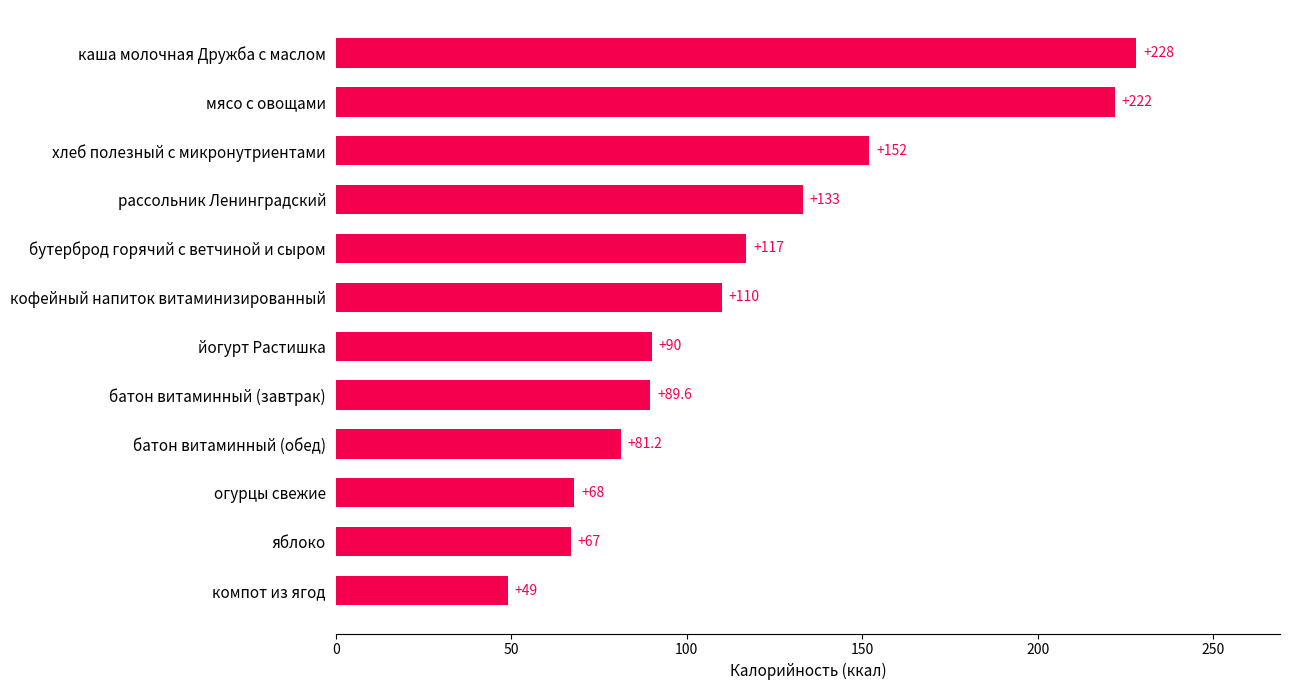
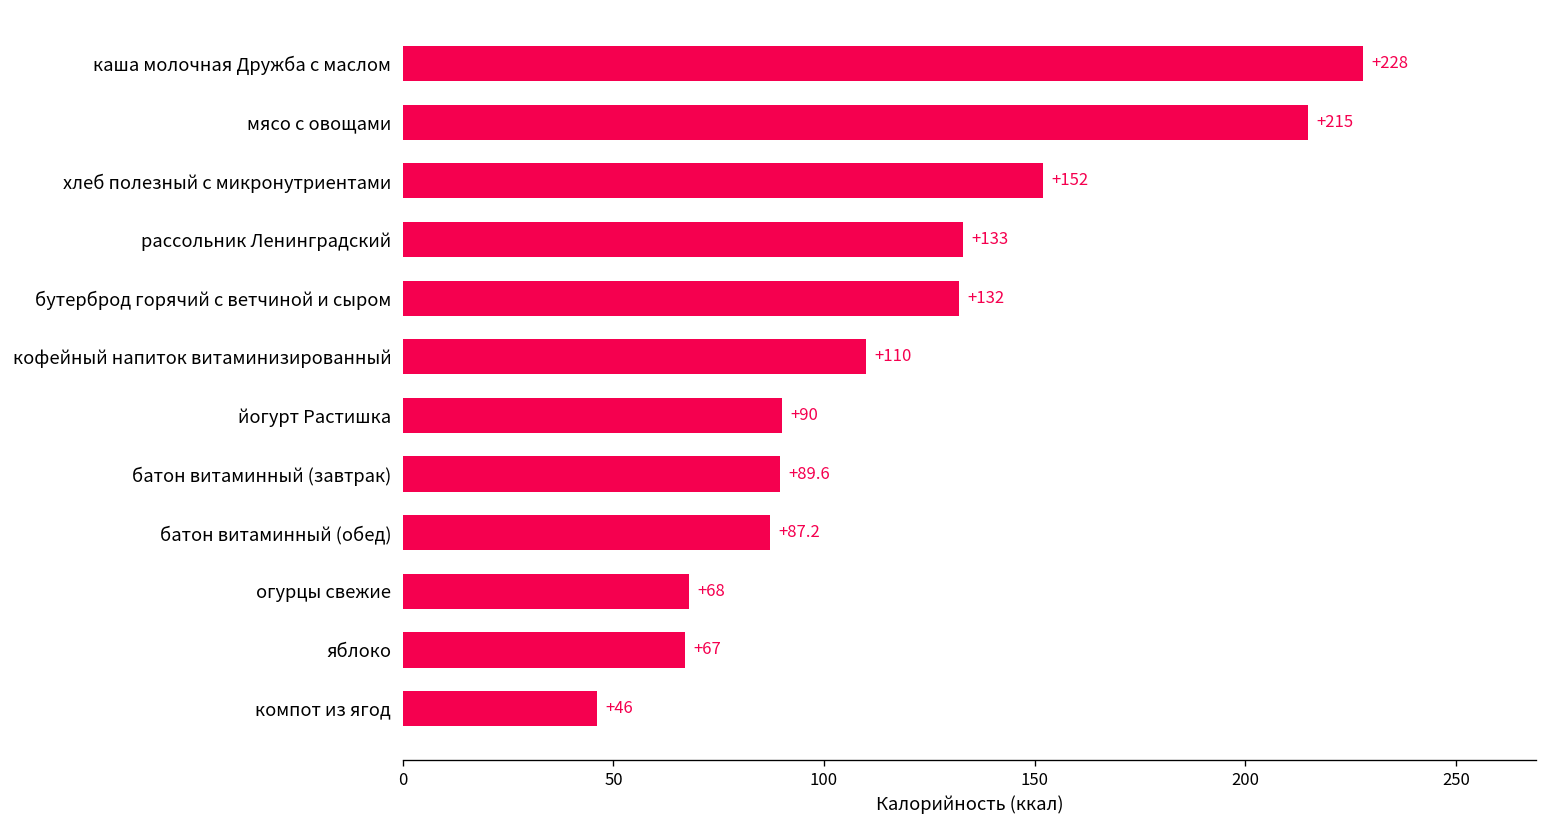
  {
    "каша молочная Дружба с маслом": "+228",
-   "мясо с овощами": "+222",
+   "мясо с овощами": "+215",
    "хлеб полезный с микронутриентами": "+152",
    "рассольник Ленинградский": "+133",
-   "бутерброд горячий с ветчиной и сыром": "+117",
+   "бутерброд горячий с ветчиной и сыром": "+132",
    "кофейный напиток витаминизированный": "+110",
    "йогурт Растишка": "+90",
    "батон витаминный (завтрак)": "+89.6",
-   "батон витаминный (обед)": "+81.2",
+   "батон витаминный (обед)": "+87.2",
    "огурцы свежие": "+68",
    "яблоко": "+67",
-   "компот из ягод": "+49"
+   "компот из ягод": "+46"
  }
